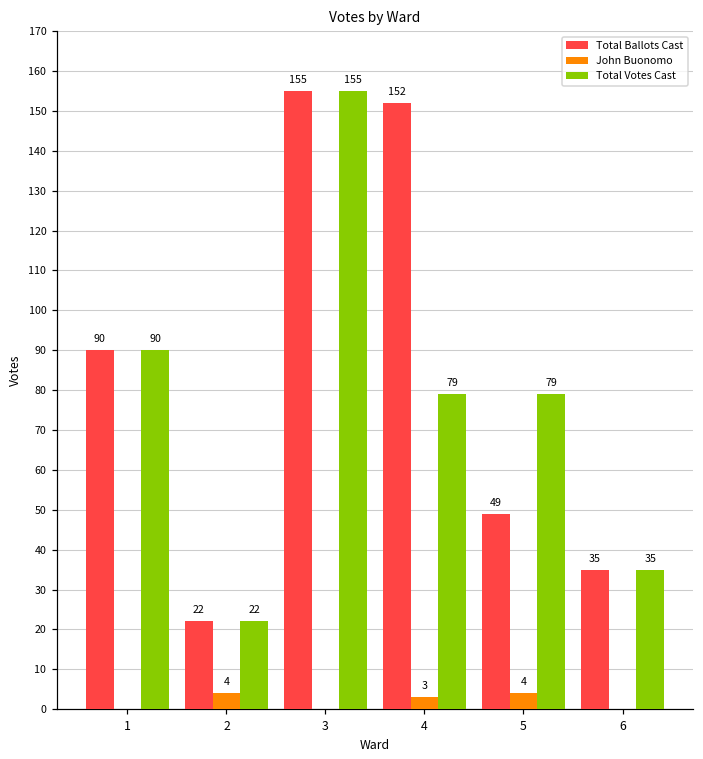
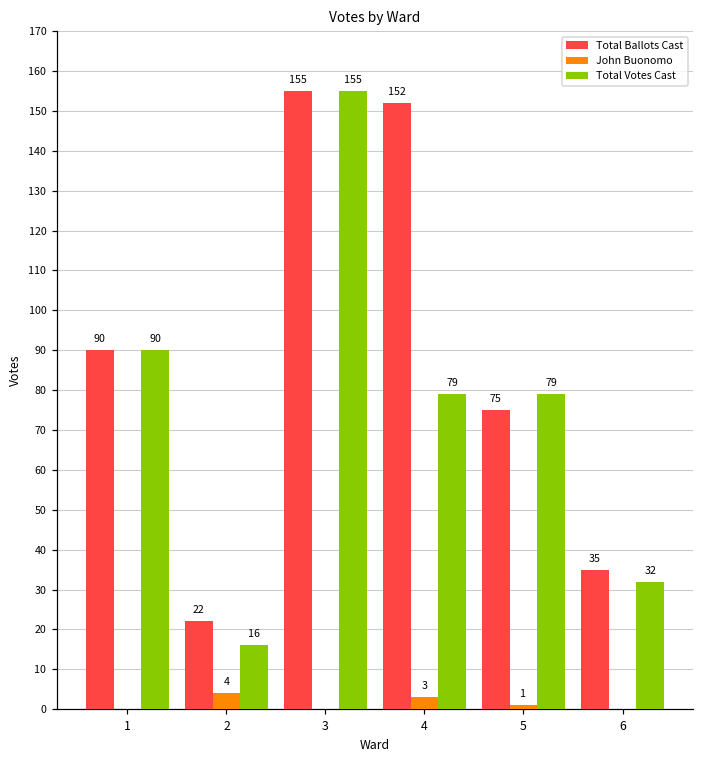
  {
    "Total Ballots Cast": {
      "1": 90,
      "2": 22,
      "3": 155,
      "4": 152,
-     "5": 49,
+     "5": 75,
      "6": 35
    },
    "John Buonomo": {
      "2": 4,
      "4": 3,
-     "5": 4
+     "5": 1
    },
    "Total Votes Cast": {
      "1": 90,
-     "2": 22,
+     "2": 16,
      "3": 155,
      "4": 79,
      "5": 79,
-     "6": 35
+     "6": 32
    }
  }
